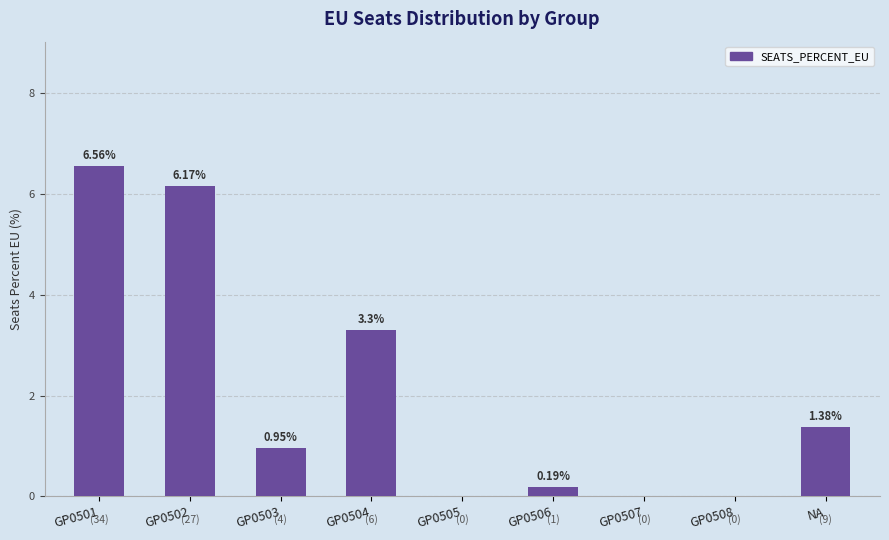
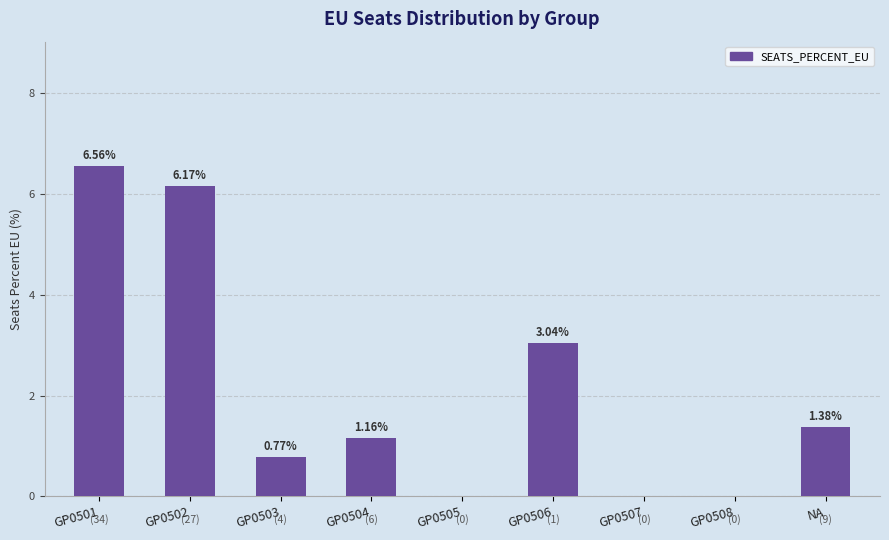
  {
    "GP0501": "6.56%",
    "GP0502": "6.17%",
-   "GP0503": "0.95%",
-   "GP0504": "3.3%",
+   "GP0503": "0.77%",
+   "GP0504": "1.16%",
    "GP0505": "(0)",
-   "GP0506": "0.19%",
+   "GP0506": "3.04%",
    "GP0507": "(0)",
    "GP0508": "(0)",
    "NA": "1.38%"
  }
